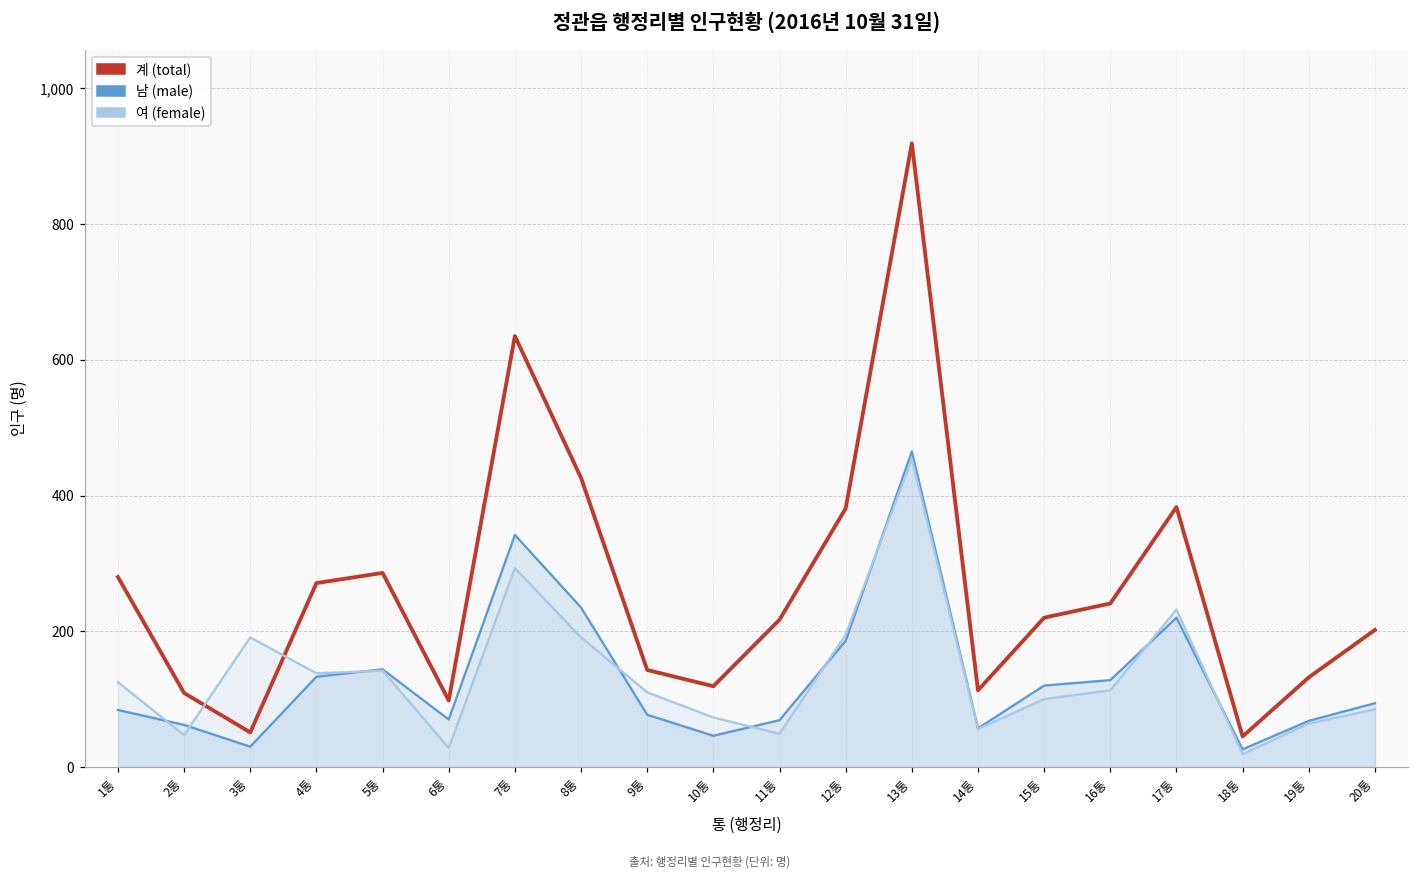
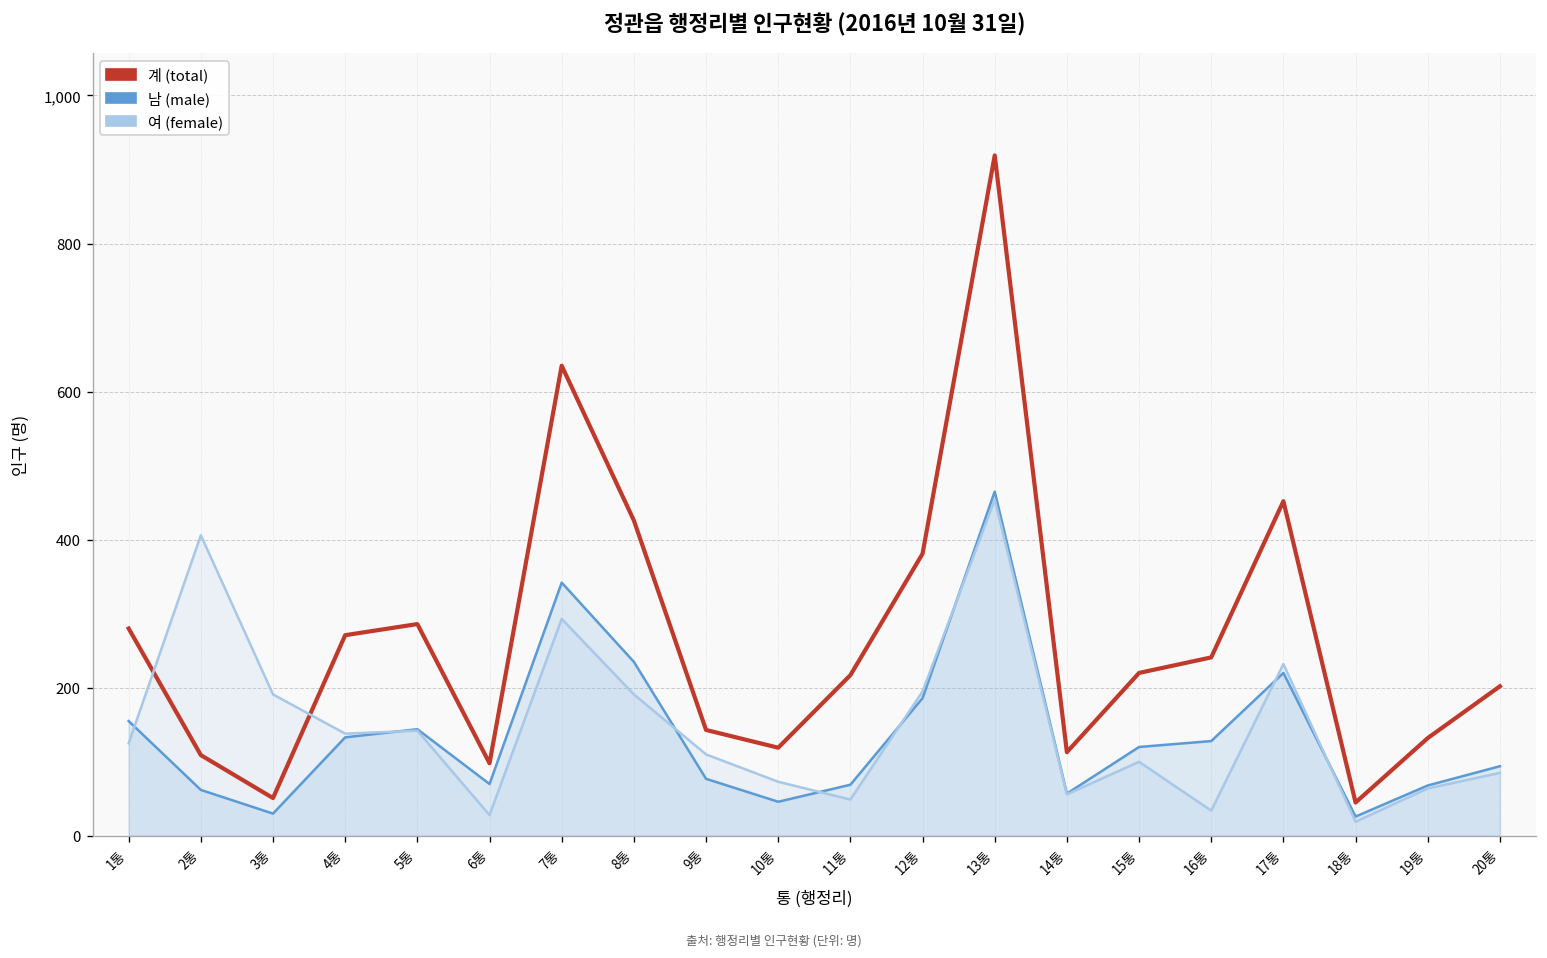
  {
    "계 (total)": {
      "1통": 280,
      "2통": 110,
      "3통": 50,
      "4통": 270,
      "5통": 290,
      "6통": 100,
      "7통": 640,
      "8통": 430,
      "9통": 140,
      "10통": 120,
      "11통": 220,
      "12통": 380,
      "13통": 920,
      "14통": 110,
      "15통": 220,
      "16통": 240,
-     "17통": 380,
+     "17통": 450,
      "18통": 50,
      "19통": 130,
      "20통": 200
    },
    "남 (male)": {
-     "1통": 80,
+     "1통": 160,
      "2통": 60,
      "3통": 30,
      "4통": 130,
      "6통": 70,
      "7통": 340,
      "8통": 240,
      "9통": 80,
      "10통": 50,
      "11통": 70,
      "12통": 190,
      "13통": 470,
      "15통": 120,
      "16통": 130,
      "17통": 220,
      "18통": 30,
      "20통": 90
    },
    "여 (female)": {
      "1통": 130,
-     "2통": 50,
+     "2통": 410,
      "3통": 190,
      "4통": 140,
      "6통": 30,
      "7통": 290,
      "8통": 190,
      "9통": 110,
      "10통": 70,
      "11통": 50,
      "12통": 200,
      "13통": 450,
      "15통": 100,
-     "16통": 110,
+     "16통": 30,
      "17통": 230,
      "18통": 20,
      "20통": 90
    }
  }
